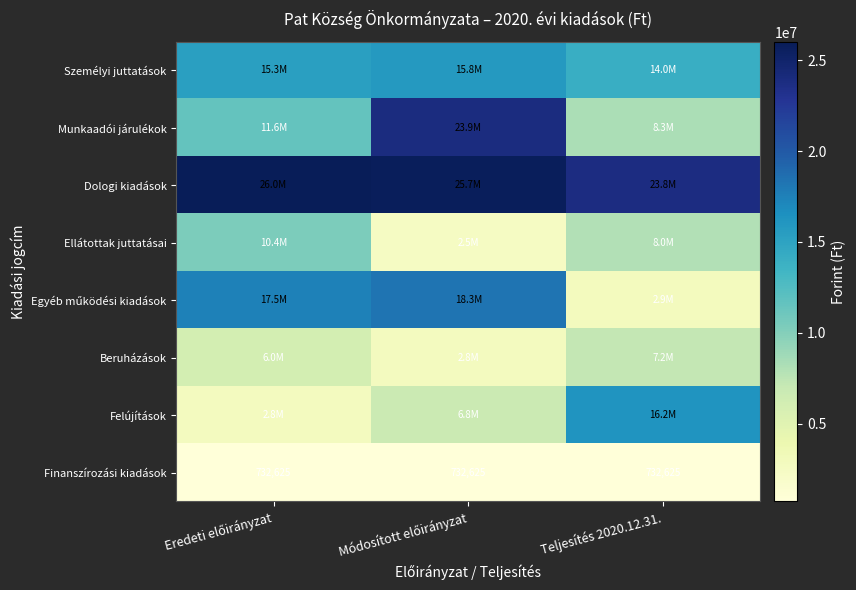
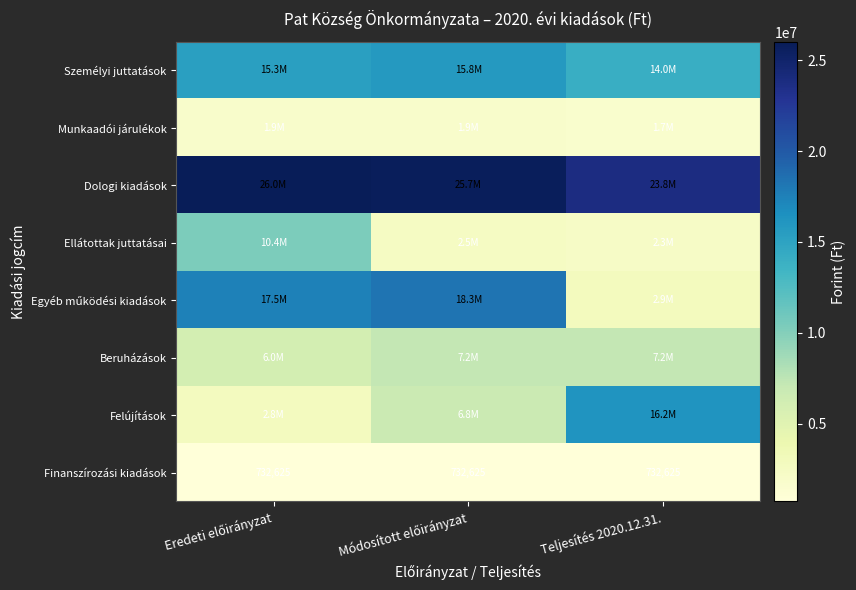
  {
    "Személyi juttatások": {
      "Eredeti előirányzat": "15.3M",
      "Módosított előirányzat": "15.8M",
      "Teljesítés 2020.12.31.": "14.0M"
    },
    "Munkaadói járulékok": {
-     "Eredeti előirányzat": "11.6M",
-     "Módosított előirányzat": "23.9M",
-     "Teljesítés 2020.12.31.": "8.3M"
+     "Eredeti előirányzat": "1.9M",
+     "Módosított előirányzat": "1.9M",
+     "Teljesítés 2020.12.31.": "1.7M"
    },
    "Dologi kiadások": {
      "Eredeti előirányzat": "26.0M",
      "Módosított előirányzat": "25.7M",
      "Teljesítés 2020.12.31.": "23.8M"
    },
    "Ellátottak juttatásai": {
      "Eredeti előirányzat": "10.4M",
      "Módosított előirányzat": "2.5M",
-     "Teljesítés 2020.12.31.": "8.0M"
+     "Teljesítés 2020.12.31.": "2.3M"
    },
    "Egyéb működési kiadások": {
      "Eredeti előirányzat": "17.5M",
      "Módosított előirányzat": "18.3M",
      "Teljesítés 2020.12.31.": "2.9M"
    },
    "Beruházások": {
      "Eredeti előirányzat": "6.0M",
-     "Módosított előirányzat": "2.8M",
+     "Módosított előirányzat": "7.2M",
      "Teljesítés 2020.12.31.": "7.2M"
    },
    "Felújítások": {
      "Eredeti előirányzat": "2.8M",
      "Módosított előirányzat": "6.8M",
      "Teljesítés 2020.12.31.": "16.2M"
    }
  }
